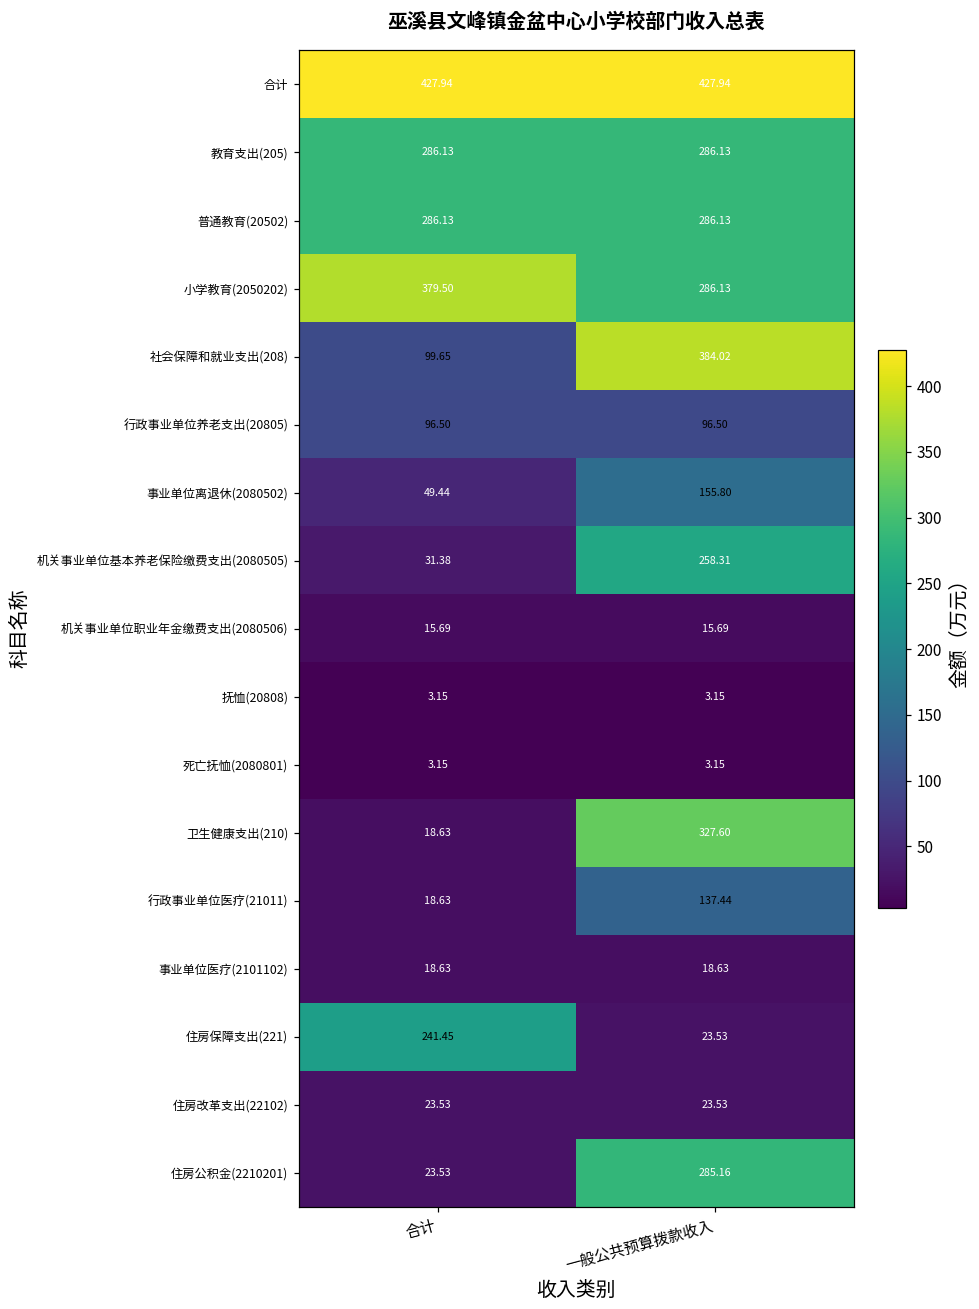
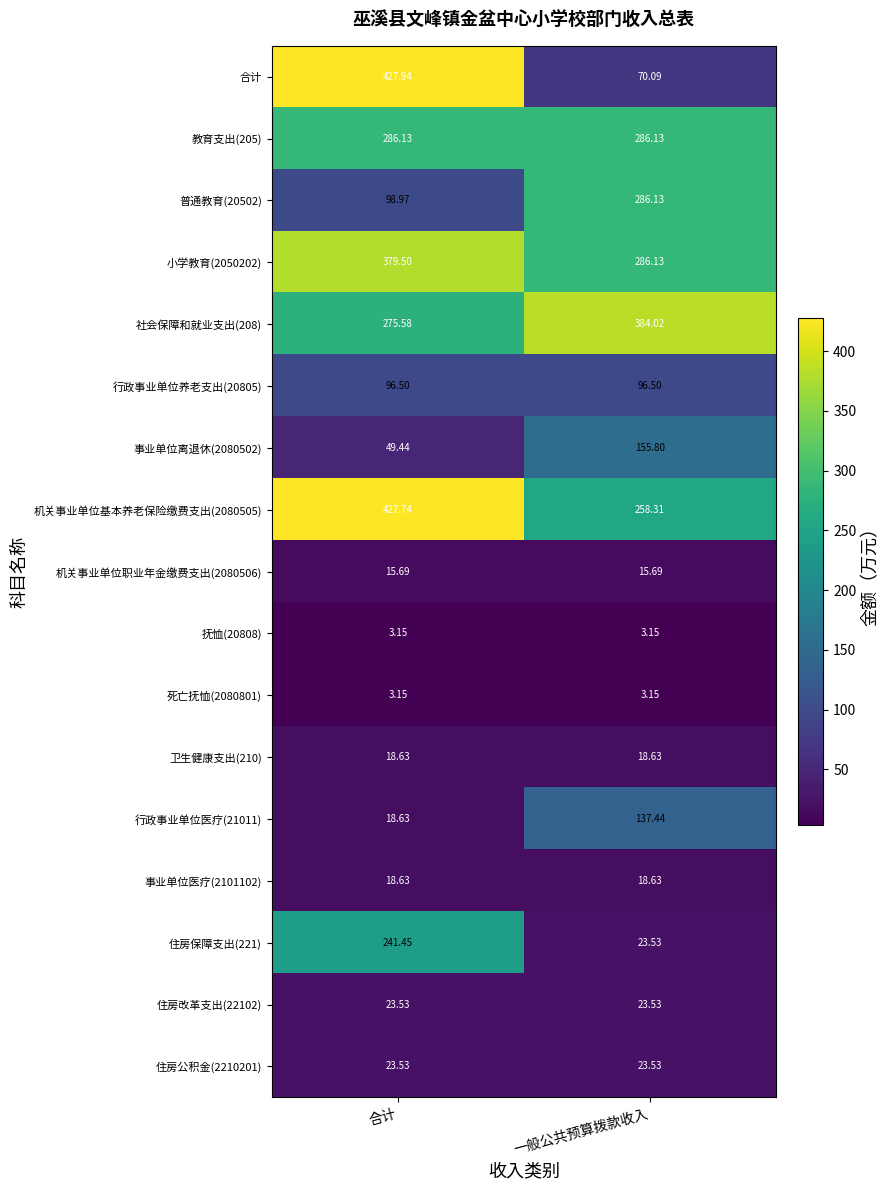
  {
    "合计": {
      "合计": 427.94,
-     "一般公共预算拨款收入": 427.94
+     "一般公共预算拨款收入": 70.09
    },
    "教育支出(205)": {
      "合计": 286.13,
      "一般公共预算拨款收入": 286.13
    },
    "普通教育(20502)": {
-     "合计": 286.13,
+     "合计": 98.97,
      "一般公共预算拨款收入": 286.13
    },
    "小学教育(2050202)": {
      "合计": 379.50,
      "一般公共预算拨款收入": 286.13
    },
    "社会保障和就业支出(208)": {
-     "合计": 99.65,
+     "合计": 275.58,
      "一般公共预算拨款收入": 384.02
    },
    "行政事业单位养老支出(20805)": {
      "合计": 96.50,
      "一般公共预算拨款收入": 96.50
    },
    "事业单位离退休(2080502)": {
      "合计": 49.44,
      "一般公共预算拨款收入": 155.80
    },
    "机关事业单位基本养老保险缴费支出(2080505)": {
-     "合计": 31.38,
+     "合计": 427.74,
      "一般公共预算拨款收入": 258.31
    },
    "机关事业单位职业年金缴费支出(2080506)": {
      "合计": 15.69,
      "一般公共预算拨款收入": 15.69
    },
    "抚恤(20808)": {
      "合计": 3.15,
      "一般公共预算拨款收入": 3.15
    },
    "死亡抚恤(2080801)": {
      "合计": 3.15,
      "一般公共预算拨款收入": 3.15
    },
    "卫生健康支出(210)": {
      "合计": 18.63,
-     "一般公共预算拨款收入": 327.60
+     "一般公共预算拨款收入": 18.63
    },
    "行政事业单位医疗(21011)": {
      "合计": 18.63,
      "一般公共预算拨款收入": 137.44
    },
    "事业单位医疗(2101102)": {
      "合计": 18.63,
      "一般公共预算拨款收入": 18.63
    },
    "住房保障支出(221)": {
      "合计": 241.45,
      "一般公共预算拨款收入": 23.53
    },
    "住房改革支出(22102)": {
      "合计": 23.53,
      "一般公共预算拨款收入": 23.53
    },
    "住房公积金(2210201)": {
      "合计": 23.53,
-     "一般公共预算拨款收入": 285.16
+     "一般公共预算拨款收入": 23.53
    }
  }
